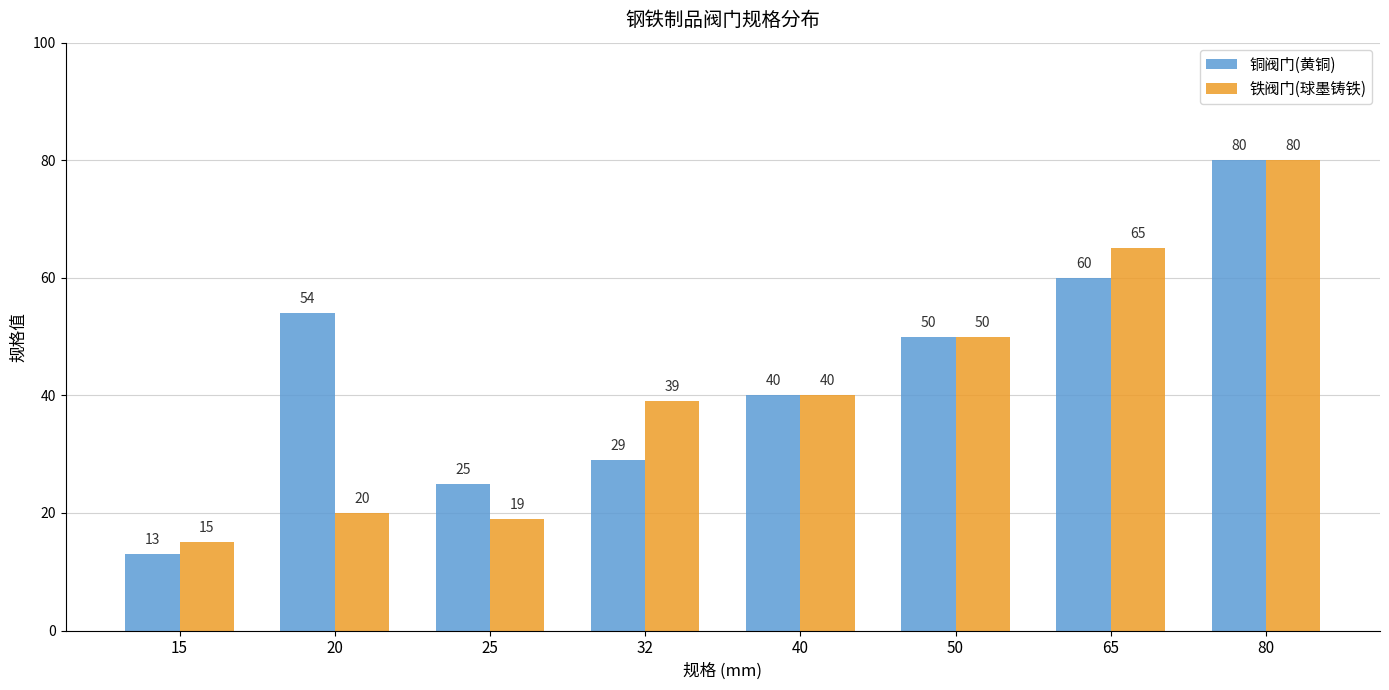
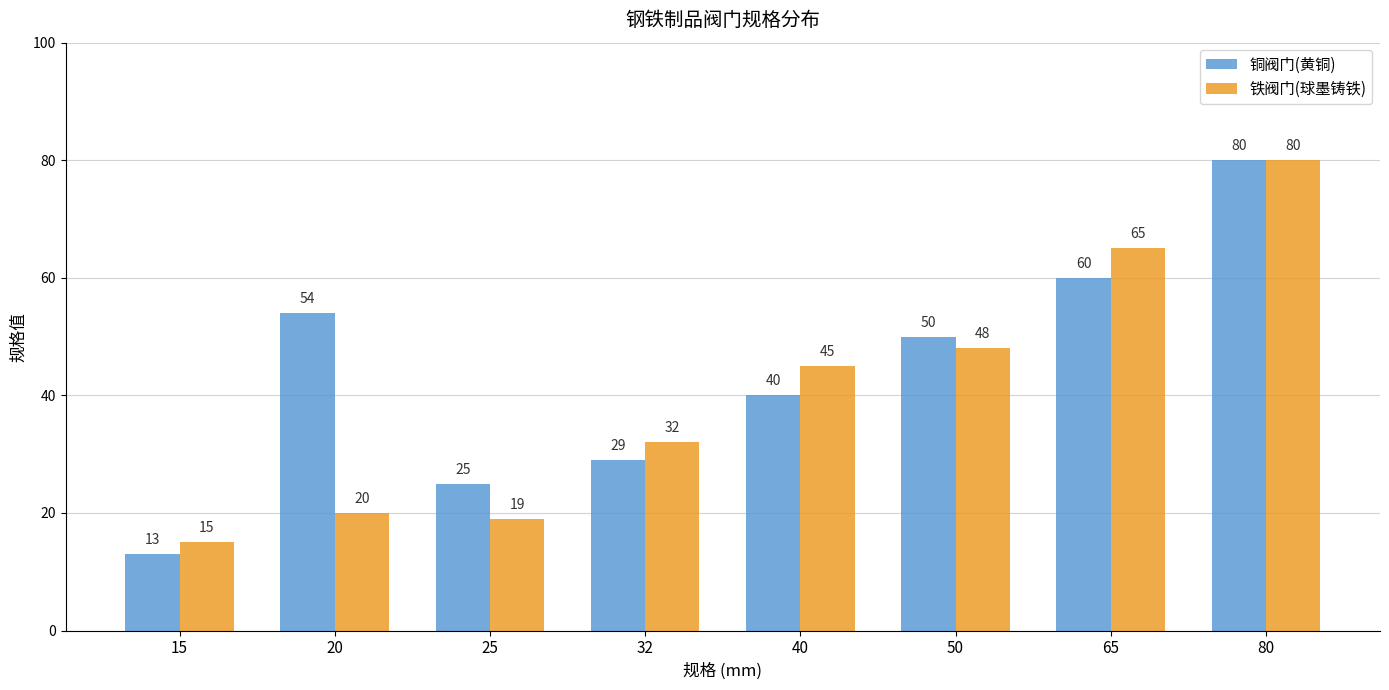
  {
    "铜阀门(黄铜)": {
      "15": 13,
      "20": 54,
      "25": 25,
      "32": 29,
      "40": 40,
      "50": 50,
      "65": 60,
      "80": 80
    },
    "铁阀门(球墨铸铁)": {
      "15": 15,
      "20": 20,
      "25": 19,
-     "32": 39,
-     "40": 40,
-     "50": 50,
+     "32": 32,
+     "40": 45,
+     "50": 48,
      "65": 65,
      "80": 80
    }
  }
